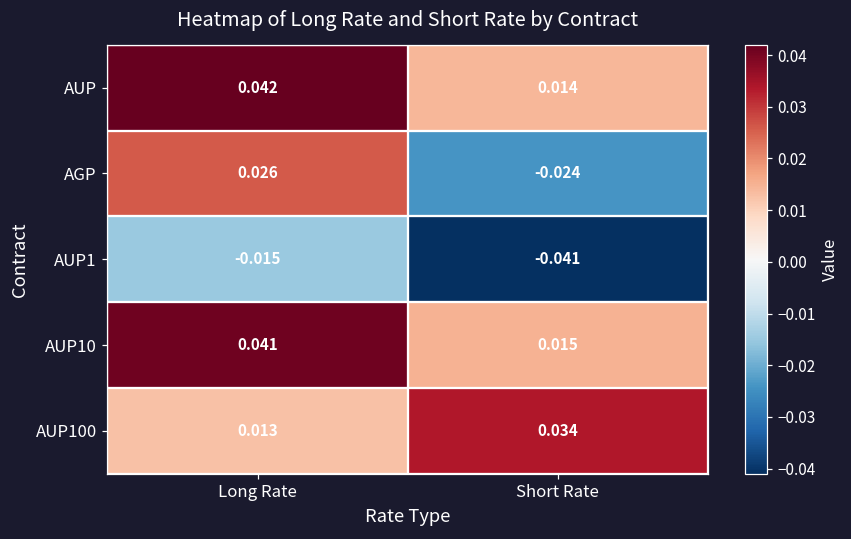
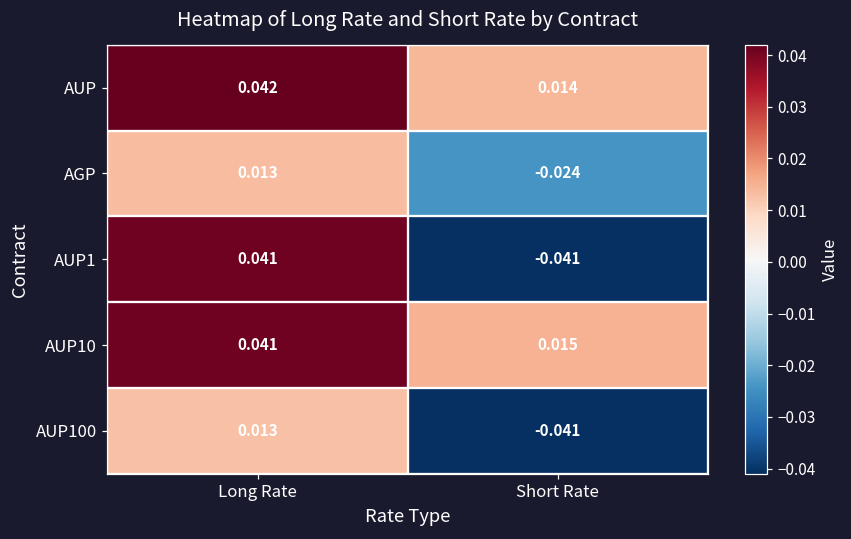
  {
    "AUP": {
      "Long Rate": 0.042,
      "Short Rate": 0.014
    },
    "AGP": {
-     "Long Rate": 0.026,
+     "Long Rate": 0.013,
      "Short Rate": -0.024
    },
    "AUP1": {
-     "Long Rate": -0.015,
+     "Long Rate": 0.041,
      "Short Rate": -0.041
    },
    "AUP10": {
      "Long Rate": 0.041,
      "Short Rate": 0.015
    },
    "AUP100": {
      "Long Rate": 0.013,
-     "Short Rate": 0.034
+     "Short Rate": -0.041
    }
  }
